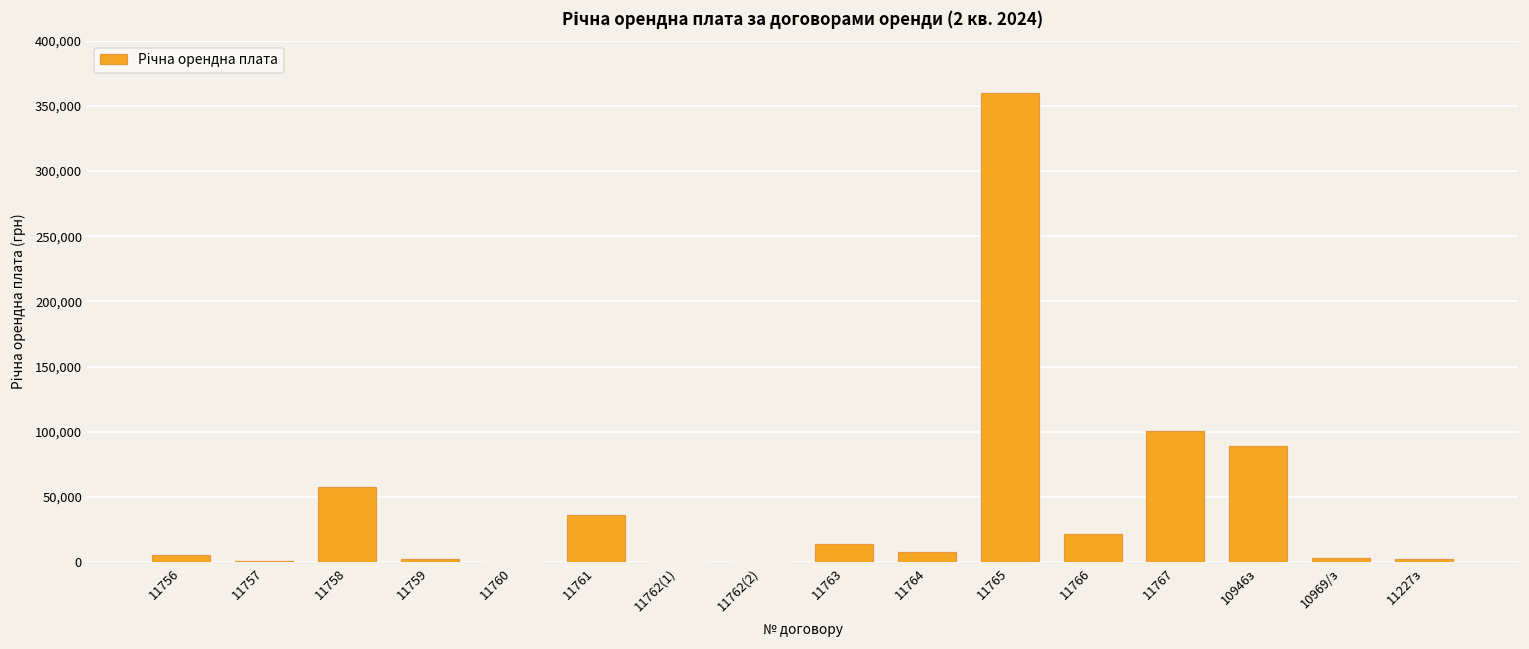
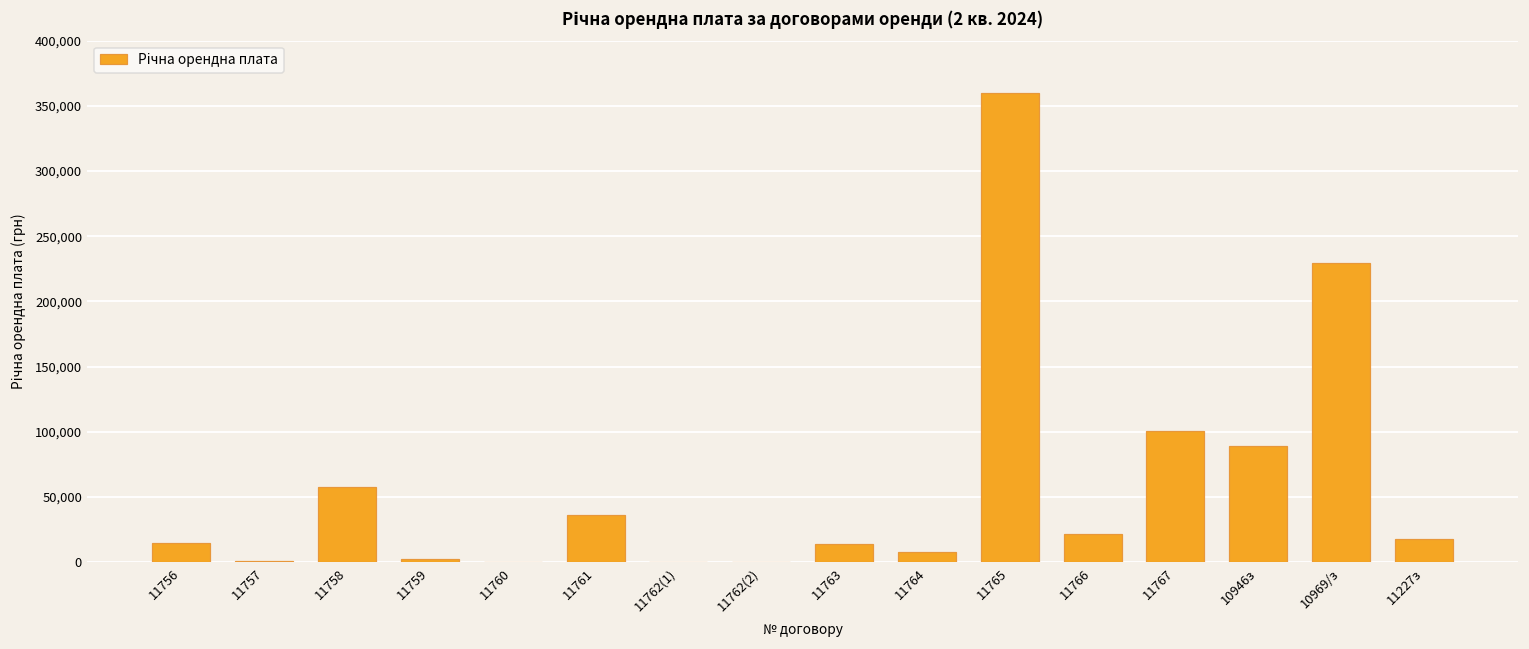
  {
-   "11756": "5,000",
+   "11756": "15,000",
    "11758": "58,000",
    "11759": "2,000",
    "11761": "36,000",
    "11763": "14,000",
    "11764": "8,000",
    "11765": "359,000",
    "11766": "22,000",
    "11767": "100,000",
    "10946з": "89,000",
-   "10969/з": "3,000",
-   "11227з": "2,000"
+   "10969/з": "229,000",
+   "11227з": "17,000"
  }
